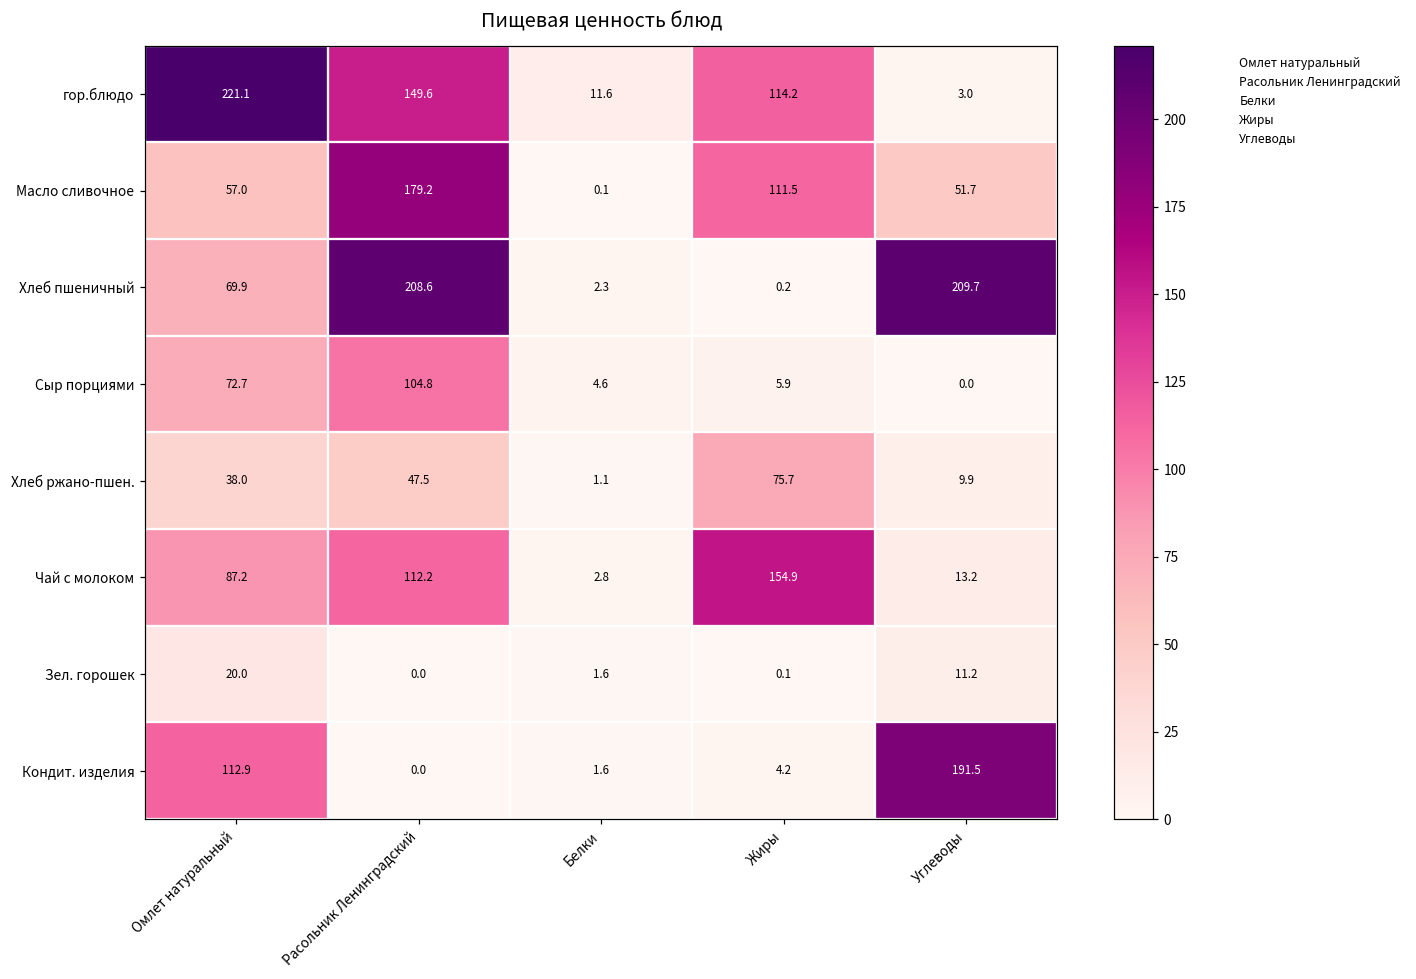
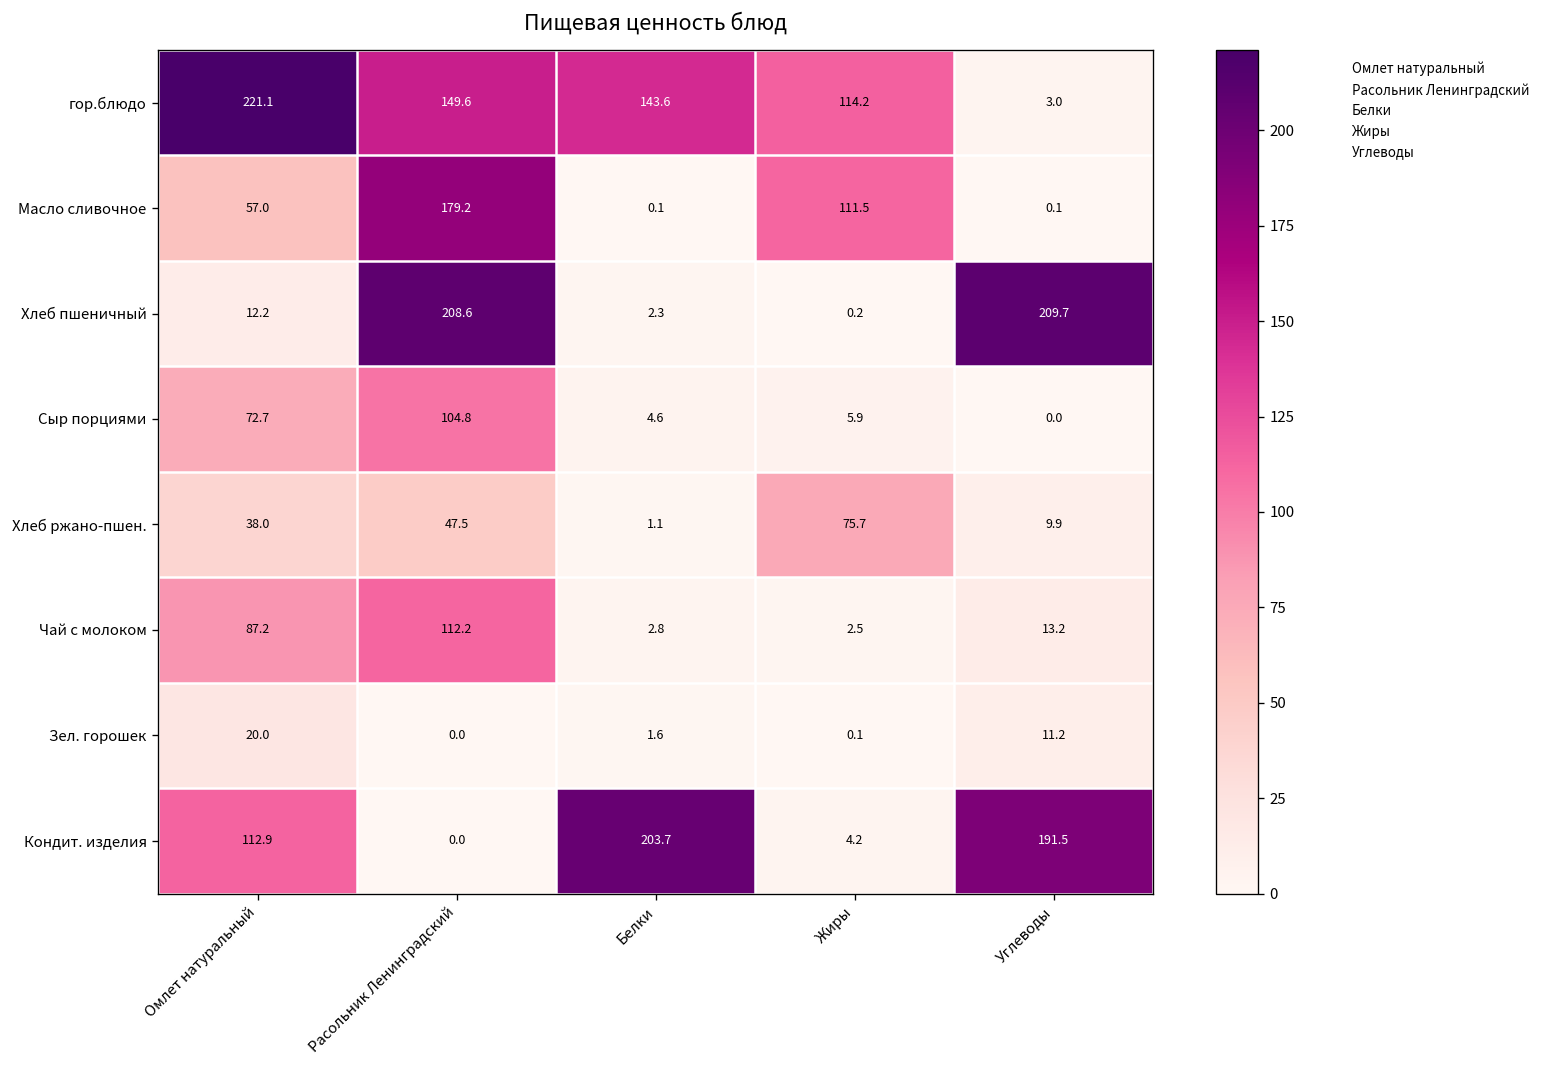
  {
    "гор.блюдо": {
      "Омлет натуральный": 221.1,
      "Расольник Ленинградский": 149.6,
-     "Белки": 11.6,
+     "Белки": 143.6,
      "Жиры": 114.2,
      "Углеводы": 3.0
    },
    "Масло сливочное": {
      "Омлет натуральный": 57.0,
      "Расольник Ленинградский": 179.2,
      "Белки": 0.1,
      "Жиры": 111.5,
-     "Углеводы": 51.7
+     "Углеводы": 0.1
    },
    "Хлеб пшеничный": {
-     "Омлет натуральный": 69.9,
+     "Омлет натуральный": 12.2,
      "Расольник Ленинградский": 208.6,
      "Белки": 2.3,
      "Жиры": 0.2,
      "Углеводы": 209.7
    },
    "Сыр порциями": {
      "Омлет натуральный": 72.7,
      "Расольник Ленинградский": 104.8,
      "Белки": 4.6,
      "Жиры": 5.9,
      "Углеводы": 0.0
    },
    "Хлеб ржано-пшен.": {
      "Омлет натуральный": 38.0,
      "Расольник Ленинградский": 47.5,
      "Белки": 1.1,
      "Жиры": 75.7,
      "Углеводы": 9.9
    },
    "Чай с молоком": {
      "Омлет натуральный": 87.2,
      "Расольник Ленинградский": 112.2,
      "Белки": 2.8,
-     "Жиры": 154.9,
+     "Жиры": 2.5,
      "Углеводы": 13.2
    },
    "Зел. горошек": {
      "Омлет натуральный": 20.0,
      "Расольник Ленинградский": 0.0,
      "Белки": 1.6,
      "Жиры": 0.1,
      "Углеводы": 11.2
    },
    "Кондит. изделия": {
      "Омлет натуральный": 112.9,
      "Расольник Ленинградский": 0.0,
-     "Белки": 1.6,
+     "Белки": 203.7,
      "Жиры": 4.2,
      "Углеводы": 191.5
    }
  }
